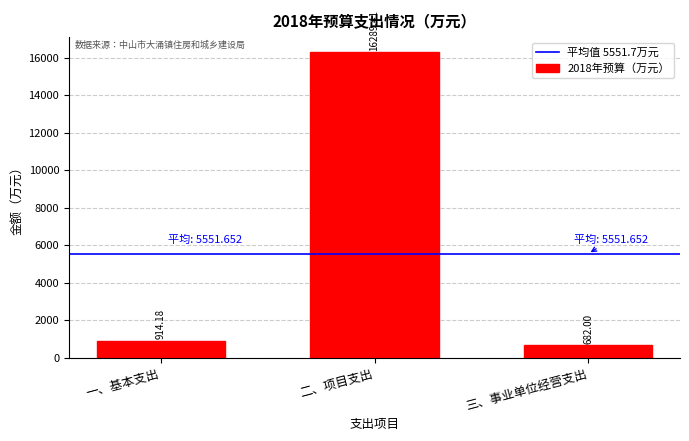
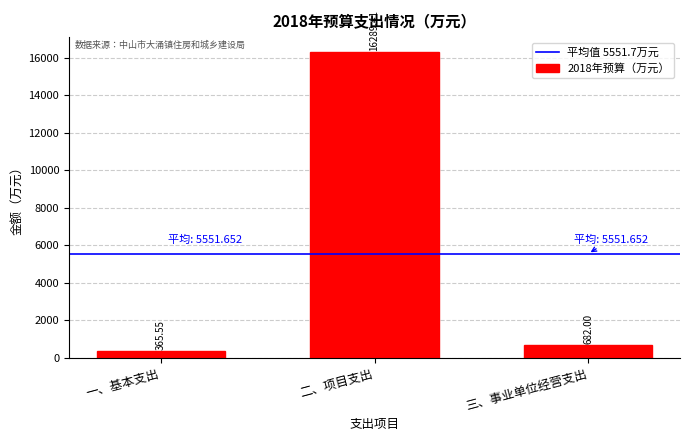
  {
-   "一、基本支出": 914.18,
+   "一、基本支出": 365.55,
    "二、项目支出": 16289.41,
    "三、事业单位经营支出": 682.00
  }
